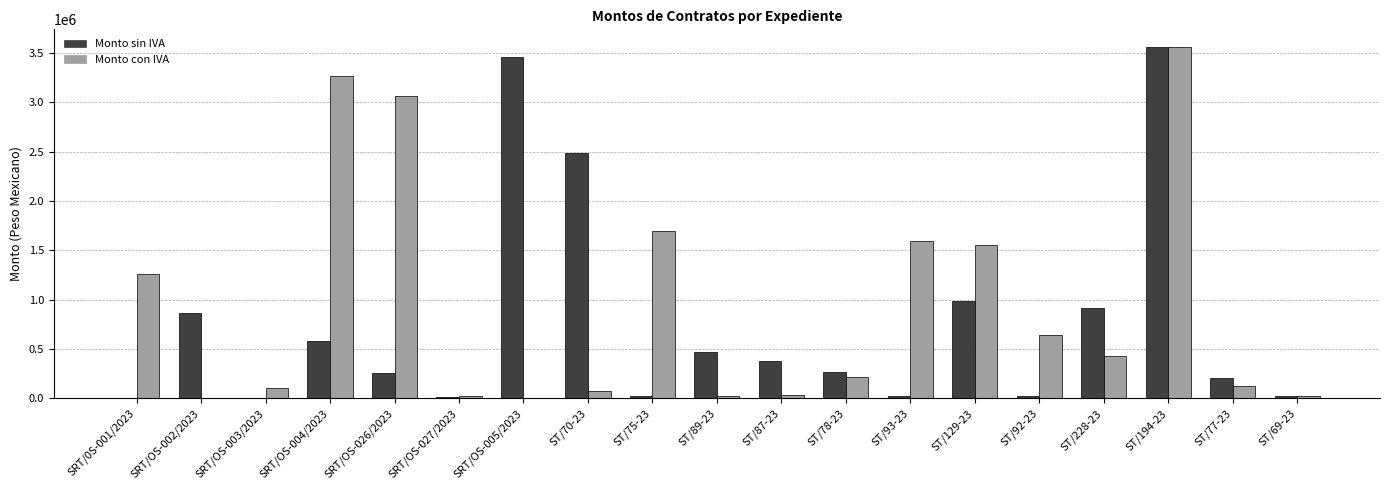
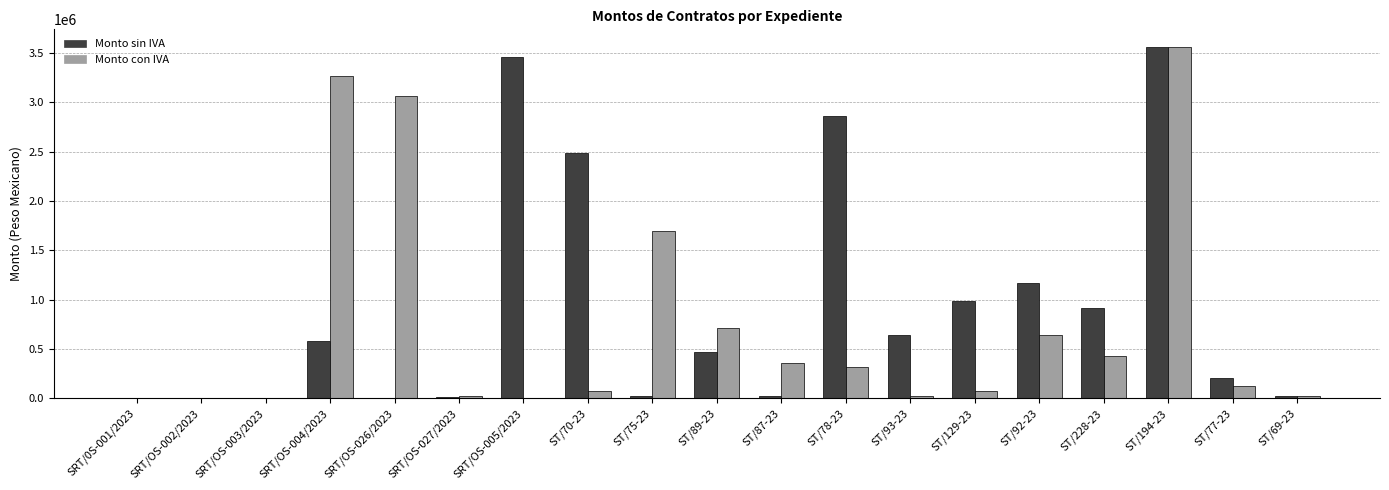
  {
    "Monto sin IVA": {
-     "SRT/OS-002/2023": 900000,
+     "SRT/OS-002/2023": 0,
      "SRT/OS-004/2023": 600000,
-     "SRT/OS-026/2023": 300000,
+     "SRT/OS-026/2023": 0,
      "SRT/OS-005/2023": 3500000,
      "ST/70-23": 2500000,
      "ST/75-23": 0,
      "ST/89-23": 500000,
-     "ST/87-23": 400000,
-     "ST/78-23": 300000,
-     "ST/93-23": 0,
+     "ST/87-23": 0,
+     "ST/78-23": 2900000,
+     "ST/93-23": 600000,
      "ST/129-23": 1000000,
-     "ST/92-23": 0,
+     "ST/92-23": 1200000,
      "ST/228-23": 900000,
      "ST/194-23": 3600000,
      "ST/77-23": 200000,
      "ST/69-23": 0
    },
    "Monto con IVA": {
-     "SRT/0S-001/2023": 1300000,
-     "SRT/OS-003/2023": 100000,
+     "SRT/0S-001/2023": 0,
+     "SRT/OS-003/2023": 0,
      "SRT/OS-004/2023": 3300000,
      "SRT/OS-026/2023": 3100000,
      "ST/70-23": 100000,
      "ST/75-23": 1700000,
-     "ST/89-23": 0,
-     "ST/87-23": 0,
-     "ST/78-23": 200000,
-     "ST/93-23": 1600000,
-     "ST/129-23": 1600000,
+     "ST/89-23": 700000,
+     "ST/87-23": 400000,
+     "ST/78-23": 300000,
+     "ST/93-23": 0,
+     "ST/129-23": 100000,
      "ST/92-23": 600000,
      "ST/228-23": 400000,
      "ST/194-23": 3600000,
      "ST/77-23": 100000,
      "ST/69-23": 0
    }
  }
